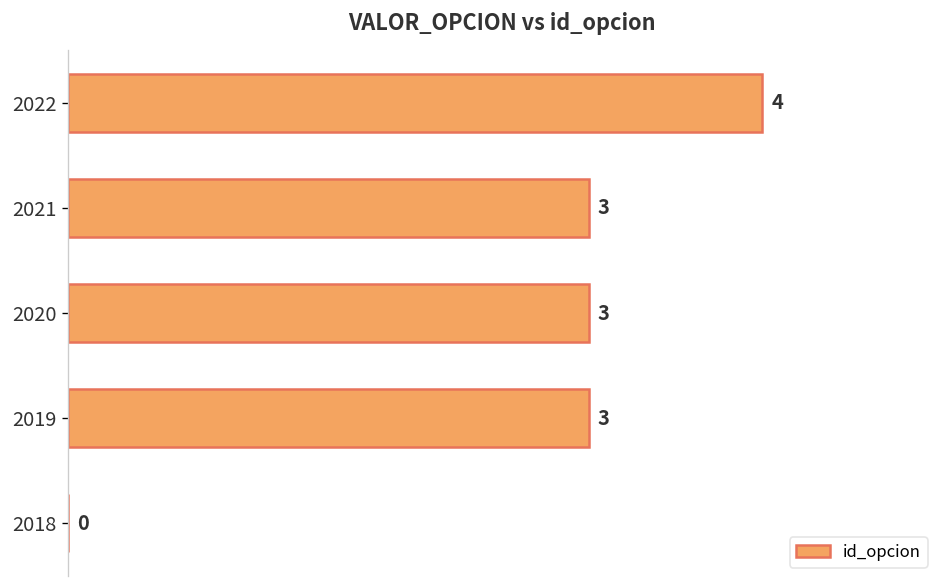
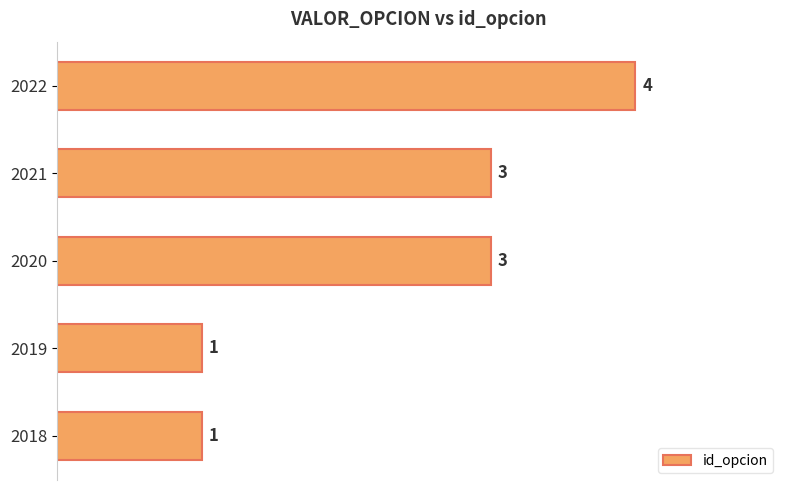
  {
    "2022": 4,
    "2021": 3,
    "2020": 3,
-   "2019": 3,
-   "2018": 0
+   "2019": 1,
+   "2018": 1
  }
